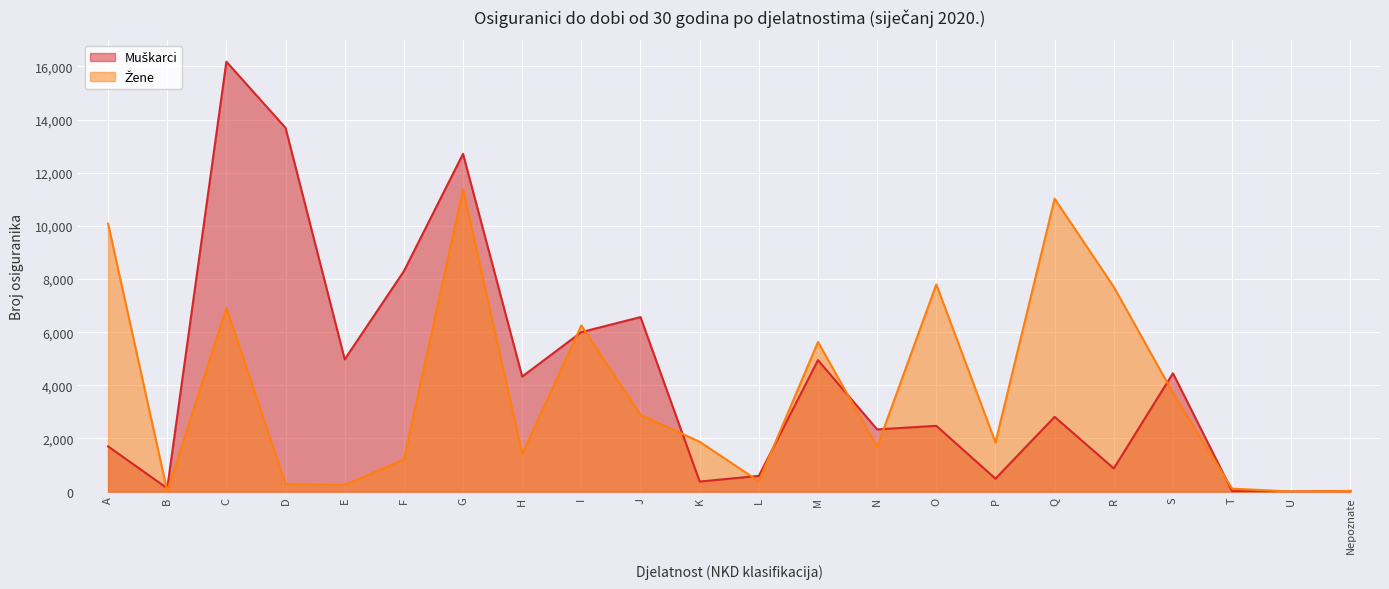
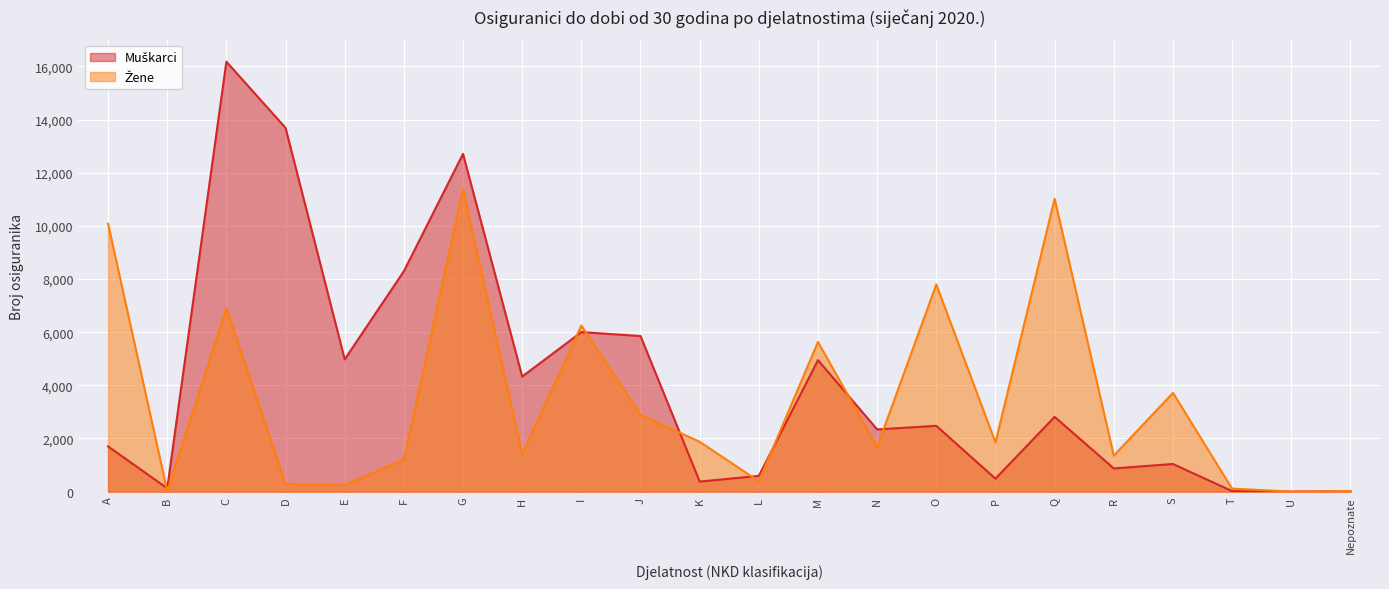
  {
    "Muškarci": {
      "A": "1,700",
      "B": "100",
      "C": "16,200",
      "D": "13,700",
      "E": "5,000",
      "F": "8,300",
      "G": "12,700",
      "H": "4,300",
-     "J": "6,600",
+     "J": "5,900",
      "K": "400",
      "L": "600",
      "M": "4,900",
      "N": "2,300",
      "O": "2,500",
      "P": "500",
      "Q": "2,800",
      "R": "900",
-     "S": "4,500"
+     "S": "1,000"
    },
    "Žene": {
      "A": "10,100",
      "B": "0",
      "C": "6,900",
      "D": "300",
      "E": "300",
      "F": "1,200",
      "G": "11,400",
      "H": "1,400",
      "J": "2,900",
      "K": "1,900",
      "L": "400",
      "M": "5,600",
      "N": "1,700",
      "O": "7,800",
      "P": "1,900",
      "Q": "11,000",
-     "R": "7,700",
+     "R": "1,400",
      "S": "3,700"
    }
  }
